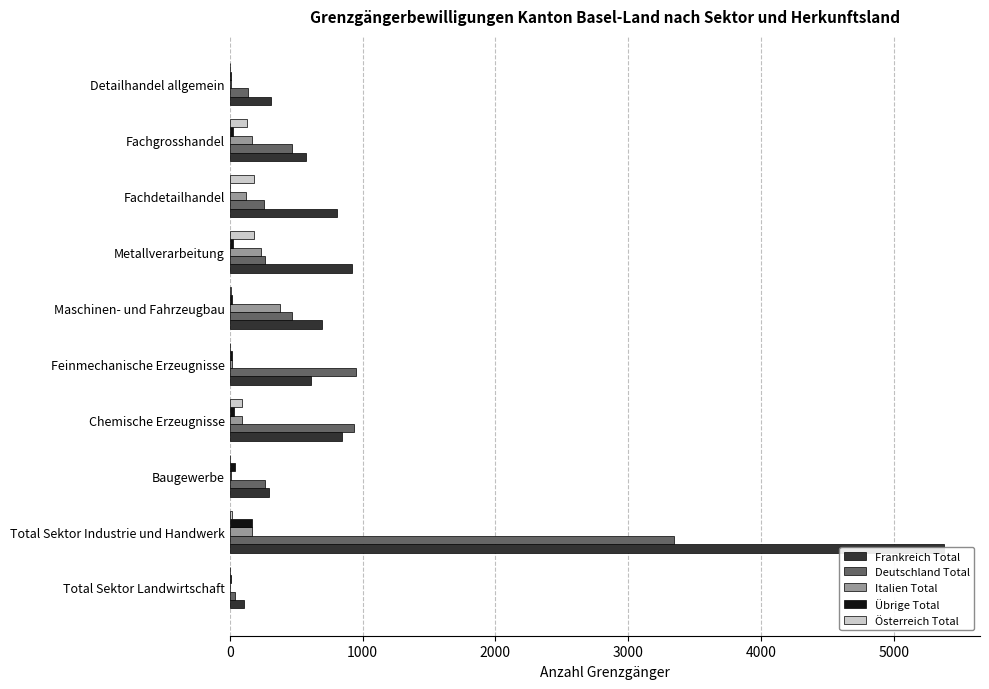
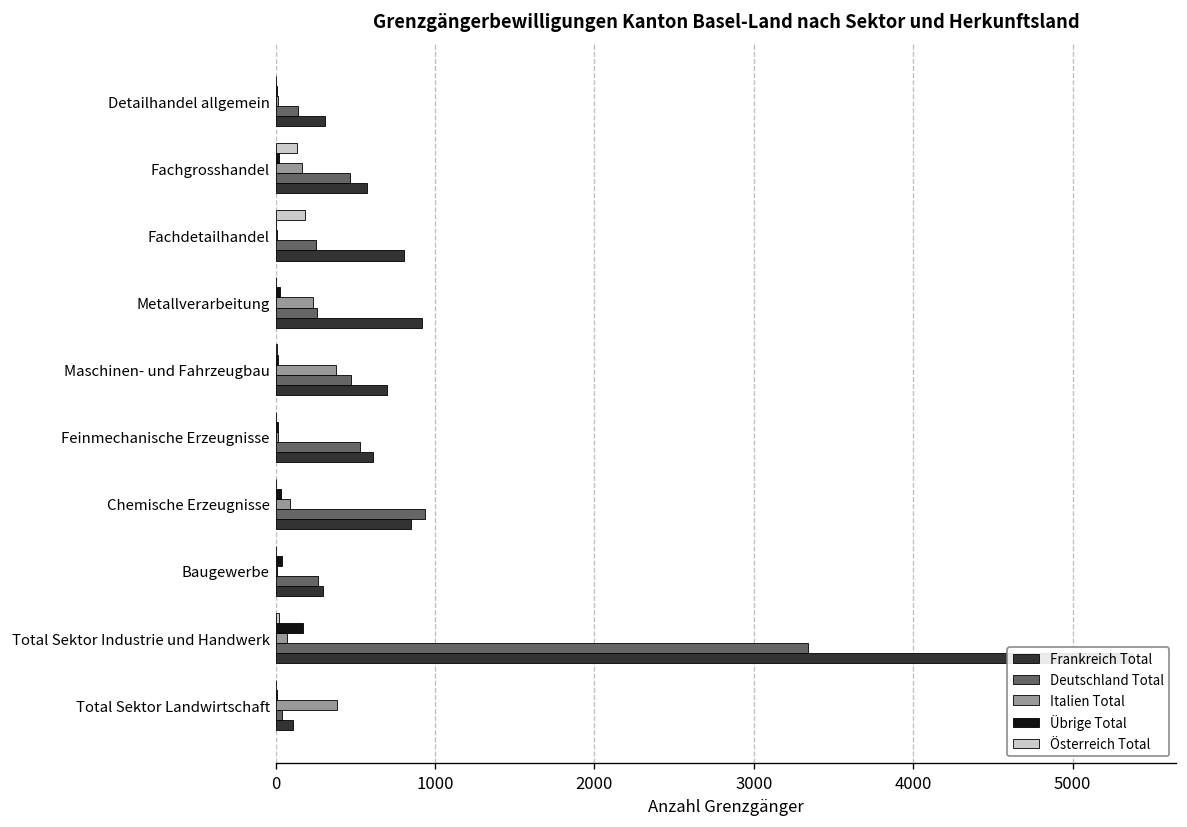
  {
    "Deutschland Total": {
      "Detailhandel allgemein": 140,
      "Fachgrosshandel": 470,
      "Fachdetailhandel": 260,
      "Metallverarbeitung": 260,
      "Maschinen- und Fahrzeugbau": 470,
-     "Feinmechanische Erzeugnisse": 950,
+     "Feinmechanische Erzeugnisse": 530,
      "Chemische Erzeugnisse": 940,
      "Baugewerbe": 270,
      "Total Sektor Industrie und Handwerk": 3340,
      "Total Sektor Landwirtschaft": 40
    },
    "Italien Total": {
      "Fachgrosshandel": 170,
-     "Fachdetailhandel": 120,
+     "Fachdetailhandel": 10,
      "Metallverarbeitung": 230,
      "Maschinen- und Fahrzeugbau": 380,
      "Chemische Erzeugnisse": 90,
-     "Total Sektor Industrie und Handwerk": 170,
-     "Total Sektor Landwirtschaft": 0
+     "Total Sektor Industrie und Handwerk": 70,
+     "Total Sektor Landwirtschaft": 380
    },
    "Österreich Total": {
      "Detailhandel allgemein": 0,
      "Fachgrosshandel": 130,
      "Fachdetailhandel": 180,
-     "Metallverarbeitung": 180,
-     "Chemische Erzeugnisse": 90,
+     "Metallverarbeitung": 0,
+     "Chemische Erzeugnisse": 10,
      "Baugewerbe": 0,
      "Total Sektor Industrie und Handwerk": 20,
      "Total Sektor Landwirtschaft": 0
    }
  }
